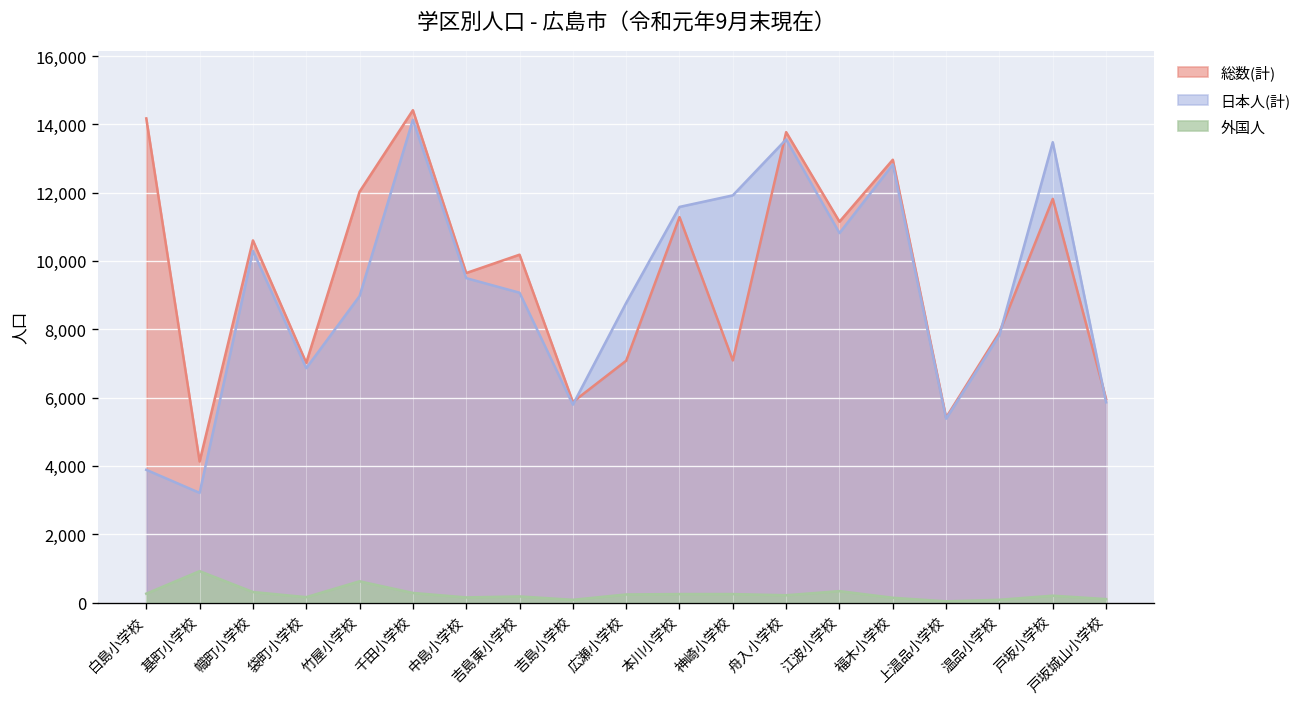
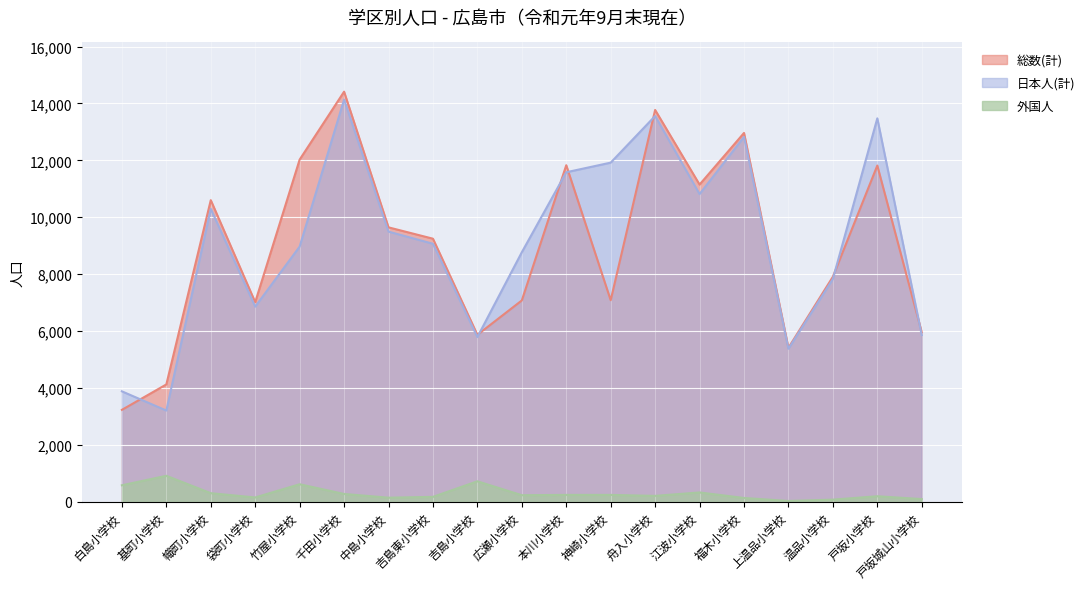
  {
    "総数(計)": {
-     "白島小学校": "14,200",
+     "白島小学校": "3,200",
      "基町小学校": "4,100",
      "幟町小学校": "10,600",
      "袋町小学校": "7,000",
      "竹屋小学校": "12,000",
      "千田小学校": "14,400",
      "中島小学校": "9,600",
-     "吉島東小学校": "10,200",
+     "吉島東小学校": "9,200",
      "広瀬小学校": "7,100",
-     "本川小学校": "11,300",
+     "本川小学校": "11,800",
      "神崎小学校": "7,100",
      "舟入小学校": "13,800",
      "江波小学校": "11,100",
      "福木小学校": "13,000",
      "戸坂小学校": "11,800",
      "戸坂城山小学校": "6,000"
    },
    "日本人(計)": {
      "白島小学校": "3,900",
      "基町小学校": "3,200",
      "幟町小学校": "10,300",
      "袋町小学校": "6,900",
      "竹屋小学校": "9,000",
      "千田小学校": "14,100",
      "中島小学校": "9,500",
      "吉島東小学校": "9,100",
      "広瀬小学校": "8,800",
      "本川小学校": "11,600",
      "神崎小学校": "11,900",
      "舟入小学校": "13,600",
      "江波小学校": "10,800",
      "福木小学校": "12,800",
      "戸坂小学校": "13,500",
      "戸坂城山小学校": "5,900"
    },
    "外国人": {
-     "白島小学校": "300",
+     "白島小学校": "600",
      "基町小学校": "900",
      "幟町小学校": "300",
      "袋町小学校": "200",
      "竹屋小学校": "600",
      "千田小学校": "300",
      "中島小学校": "100",
      "吉島東小学校": "200",
-     "吉島小学校": "100",
+     "吉島小学校": "700",
      "広瀬小学校": "200",
      "本川小学校": "200",
      "神崎小学校": "200",
      "舟入小学校": "200",
      "江波小学校": "300",
      "福木小学校": "100",
      "上温品小学校": "0",
      "温品小学校": "100",
      "戸坂小学校": "200",
      "戸坂城山小学校": "100"
    }
  }
